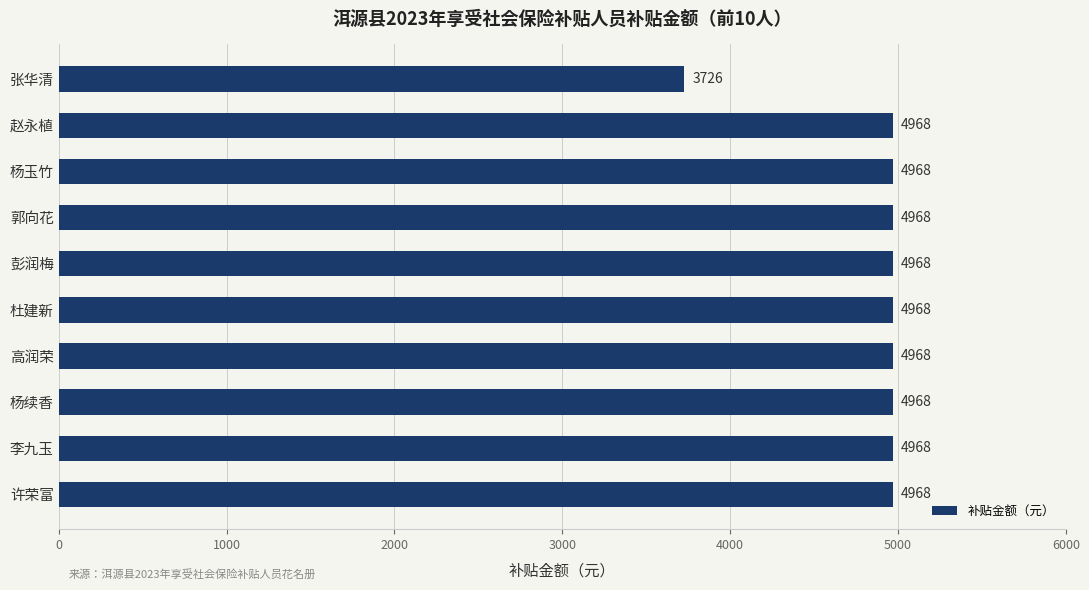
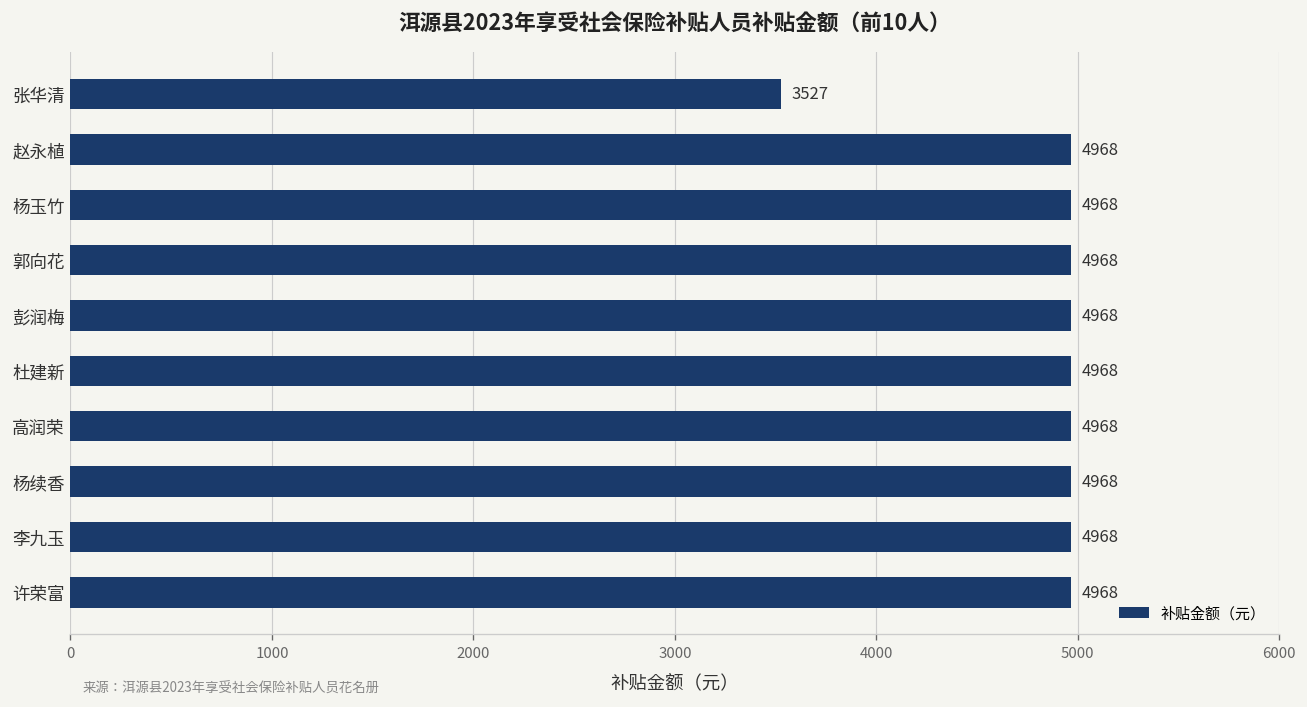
  {
-   "张华清": 3726,
+   "张华清": 3527,
    "赵永植": 4968,
    "杨玉竹": 4968,
    "郭向花": 4968,
    "彭润梅": 4968,
    "杜建新": 4968,
    "高润荣": 4968,
    "杨续香": 4968,
    "李九玉": 4968,
    "许荣富": 4968
  }
